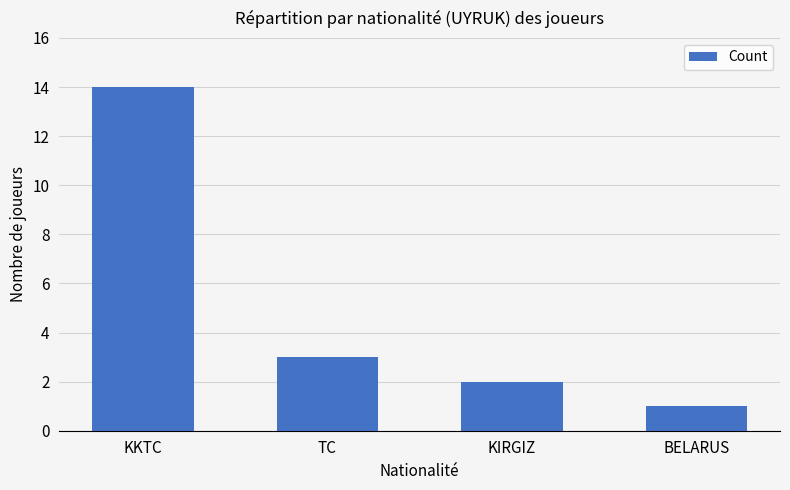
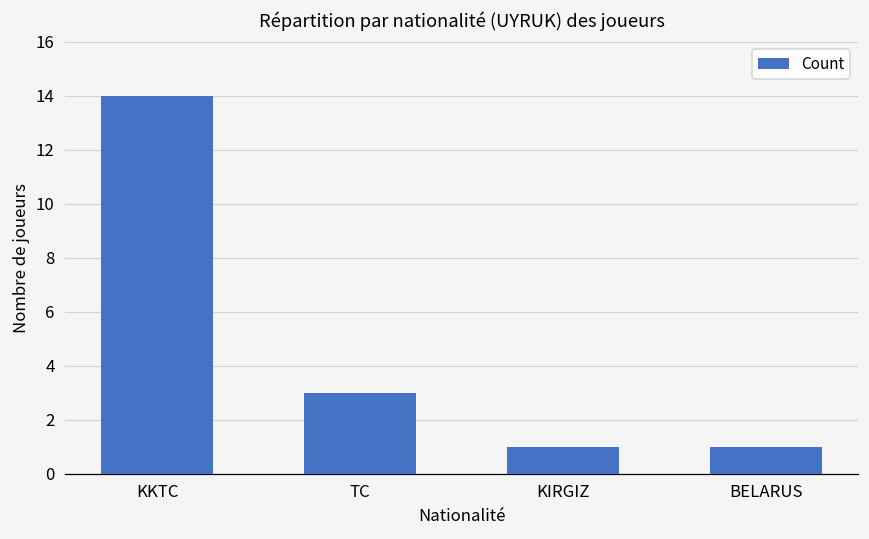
  {
    "KKTC": 14,
    "TC": 3,
-   "KIRGIZ": 2,
+   "KIRGIZ": 1,
    "BELARUS": 1
  }
